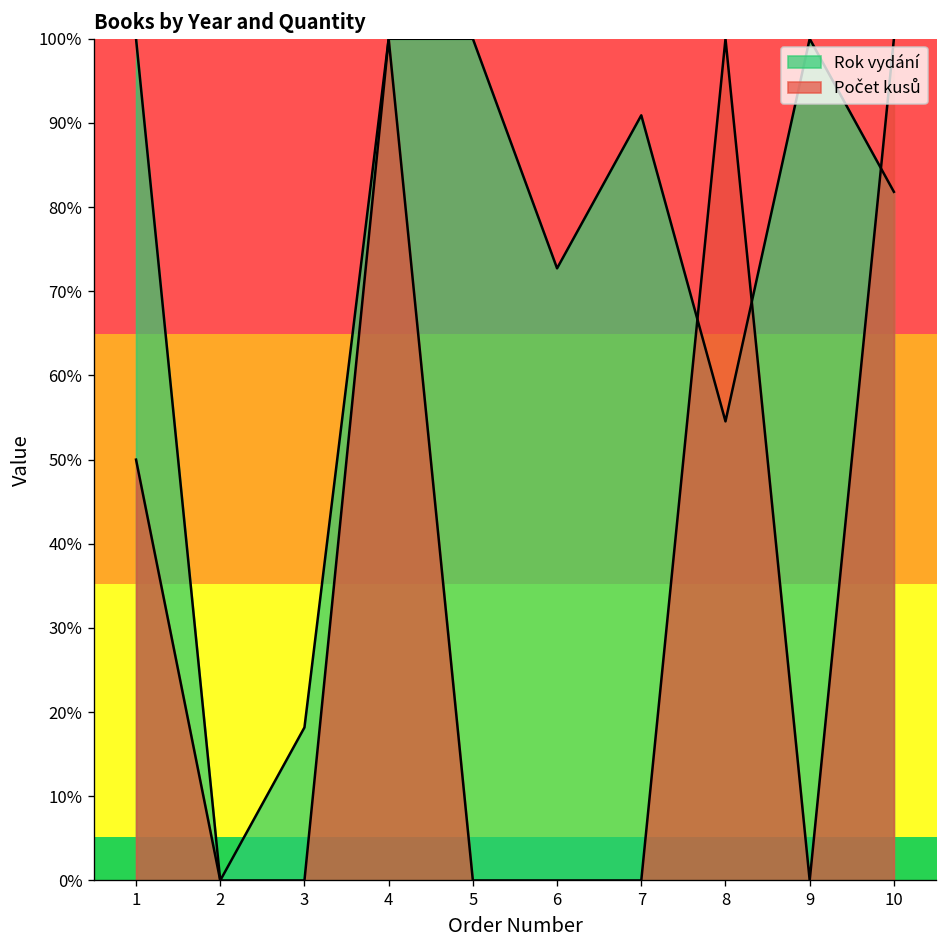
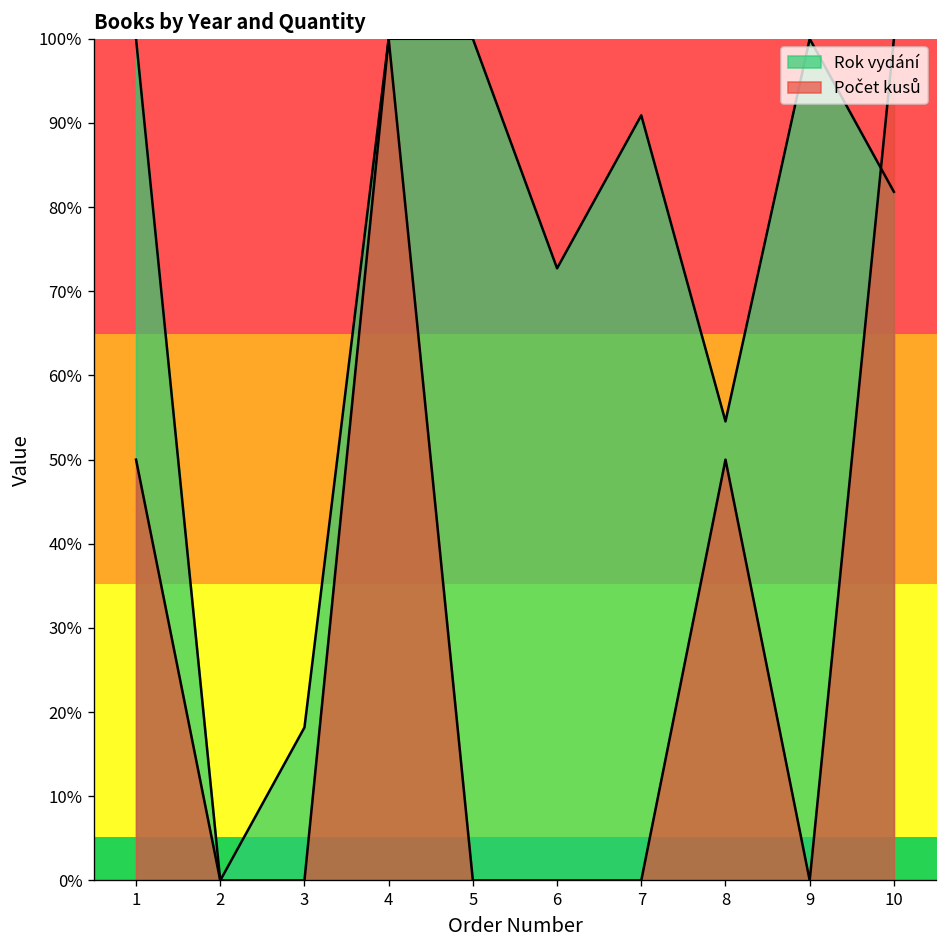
  {
    "Rok vydání": {
      "1": "100%",
      "3": "18%",
      "5": "100%",
      "6": "73%",
      "7": "91%",
      "8": "55%",
      "9": "100%",
      "10": "82%"
    },
    "Počet kusů": {
      "1": "50%",
      "3": "0%",
      "5": "0%",
      "6": "0%",
      "7": "0%",
-     "8": "100%",
+     "8": "50%",
      "9": "0%",
      "10": "100%"
    }
  }
